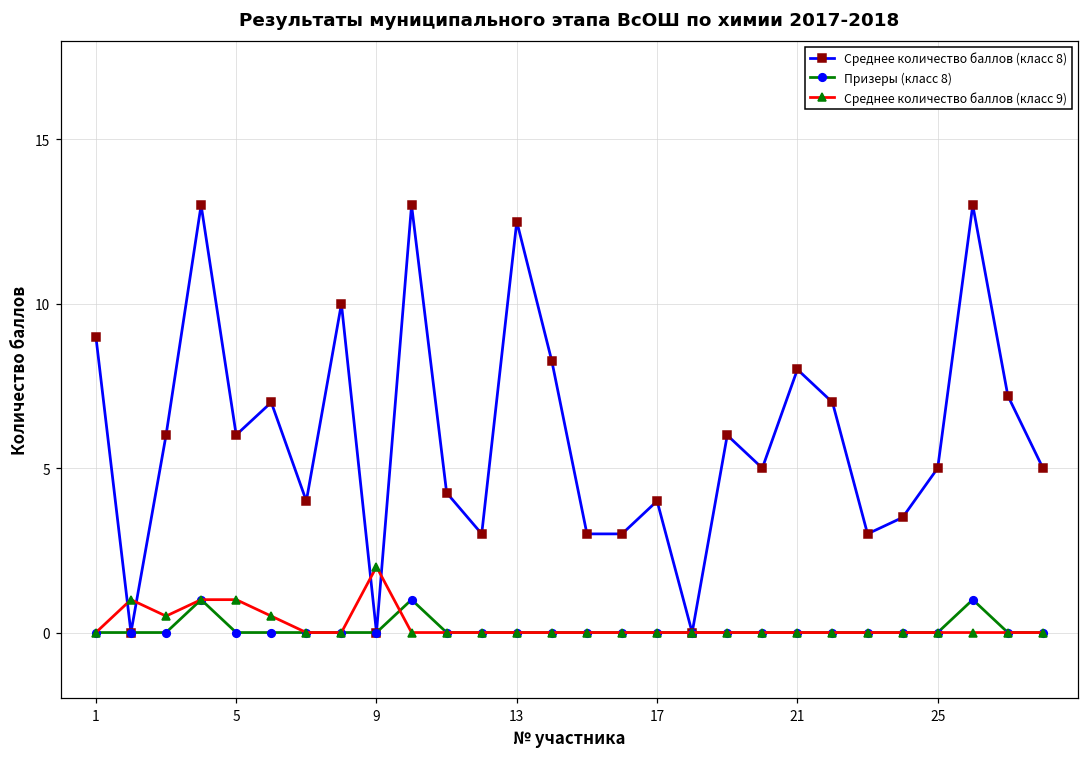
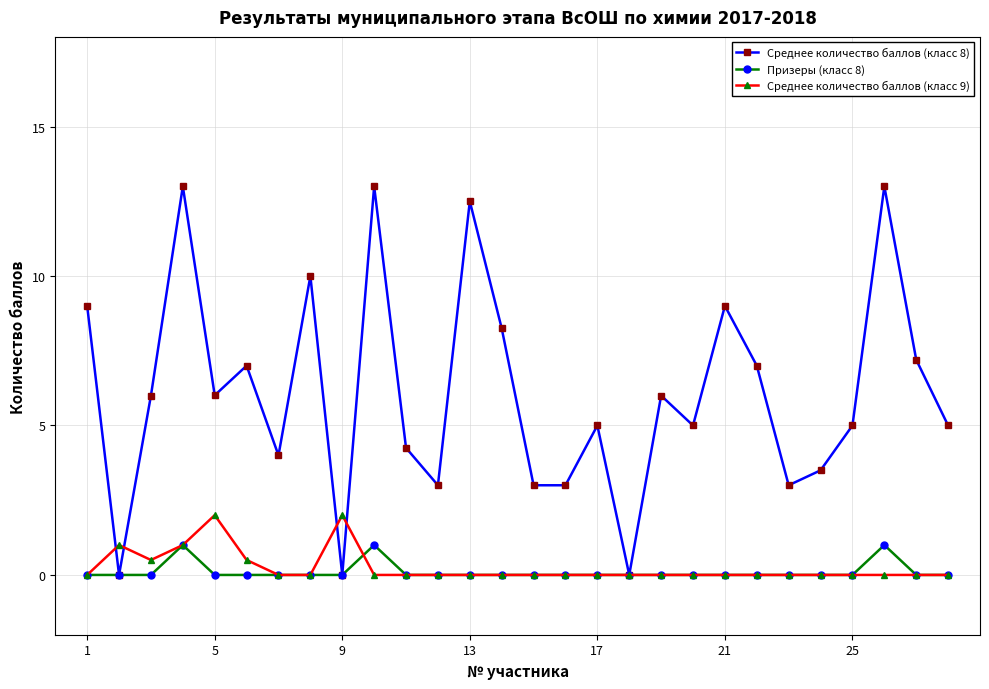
  {
    "Среднее количество баллов (класс 8)": {
      "1": 9,
      "5": 6,
      "13": 12.5,
-     "17": 4,
-     "21": 8,
+     "17": 5,
+     "21": 9,
      "25": 5
    },
    "Призеры (класс 8)": {
      "5": 0
    },
    "Среднее количество баллов (класс 9)": {
-     "5": 1,
+     "5": 2,
      "9": 2
    }
  }
